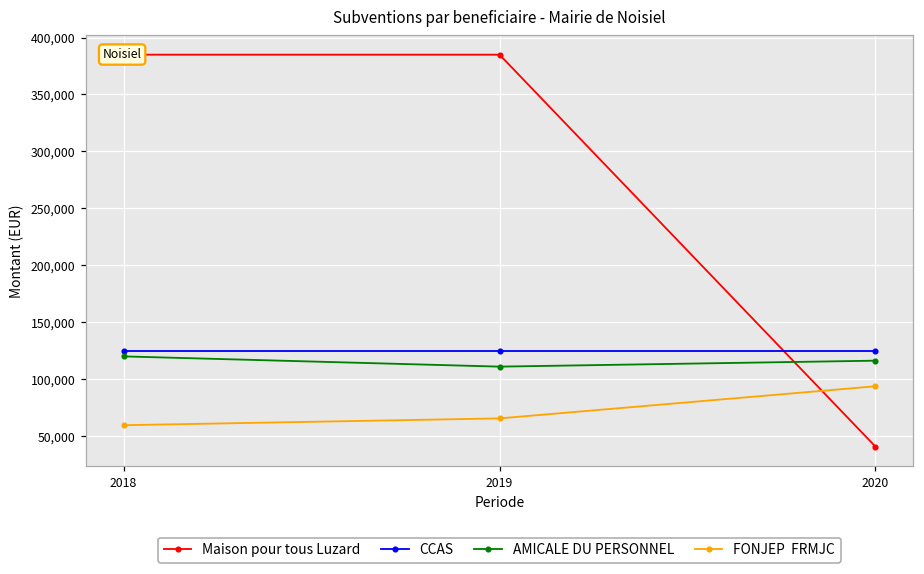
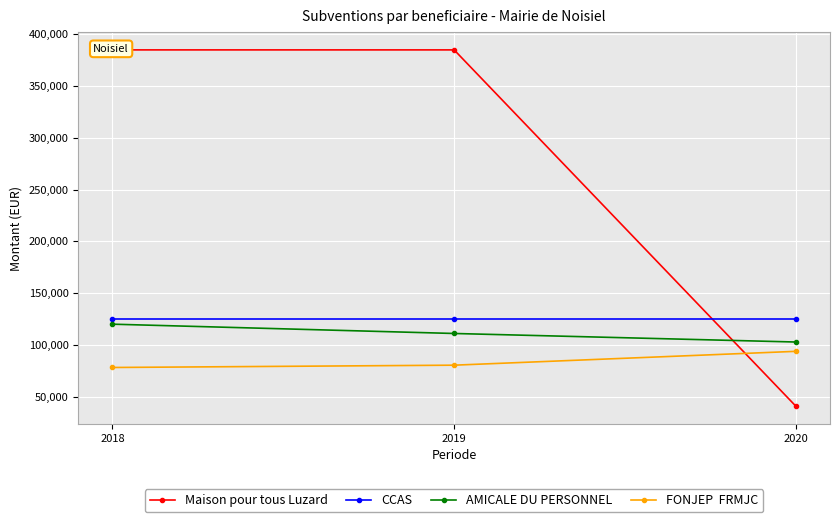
  {
    "Maison pour tous Luzard": {
      "2019": "385,000",
      "2020": "41,000"
    },
    "CCAS": {
      "2018": "125,000",
      "2019": "125,000",
      "2020": "125,000"
    },
    "AMICALE DU PERSONNEL": {
      "2018": "120,000",
      "2019": "111,000",
-     "2020": "116,000"
+     "2020": "103,000"
    },
    "FONJEP FRMJC": {
-     "2018": "60,000",
-     "2019": "66,000",
+     "2018": "78,000",
+     "2019": "80,000",
      "2020": "94,000"
    }
  }
